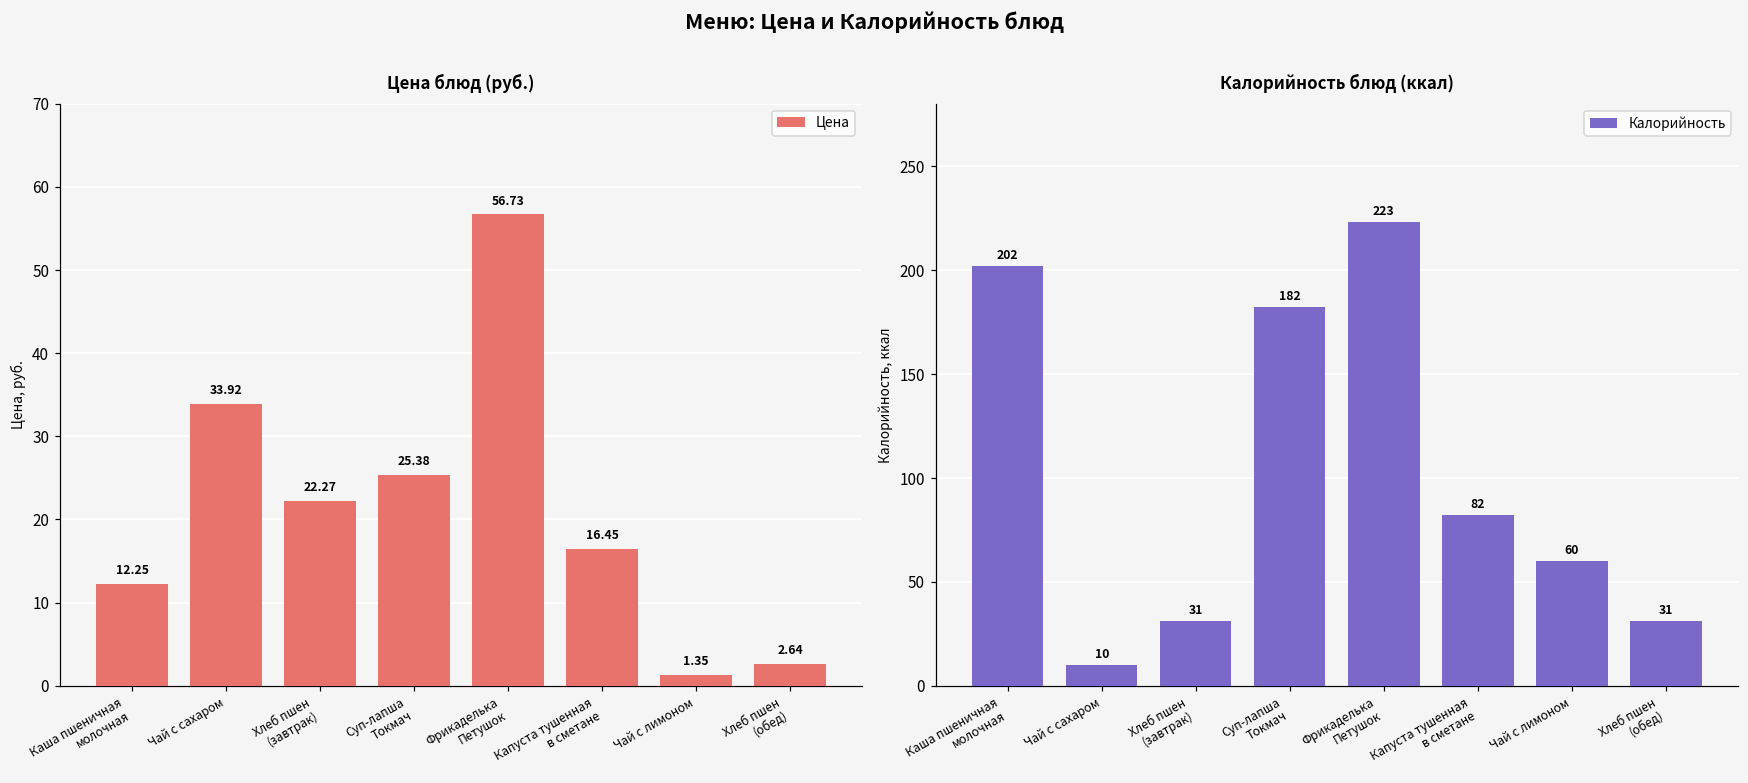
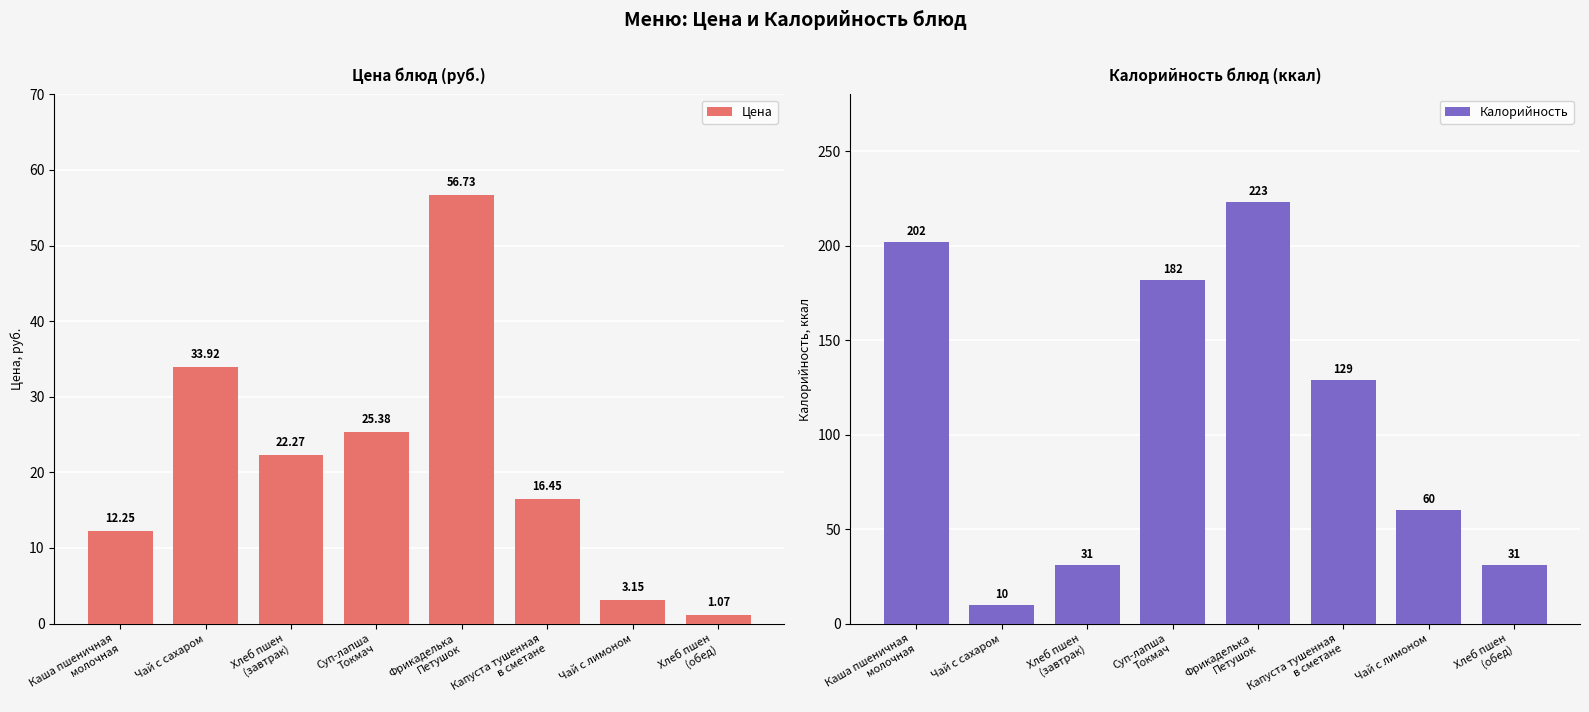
  {
    "Цена блюд (руб.)": {
      "Каша пшеничная молочная": 12.25,
      "Чай с сахаром": 33.92,
      "Хлеб пшен (завтрак)": 22.27,
      "Суп-лапша Токмач": 25.38,
      "Фрикаделька Петушок": 56.73,
      "Капуста тушенная в сметане": 16.45,
-     "Чай с лимоном": 1.35,
-     "Хлеб пшен (обед)": 2.64
+     "Чай с лимоном": 3.15,
+     "Хлеб пшен (обед)": 1.07
    },
    "Калорийность блюд (ккал)": {
      "Каша пшеничная молочная": 202,
      "Чай с сахаром": 10,
      "Хлеб пшен (завтрак)": 31,
      "Суп-лапша Токмач": 182,
      "Фрикаделька Петушок": 223,
-     "Капуста тушенная в сметане": 82,
+     "Капуста тушенная в сметане": 129,
      "Чай с лимоном": 60,
      "Хлеб пшен (обед)": 31
    }
  }
